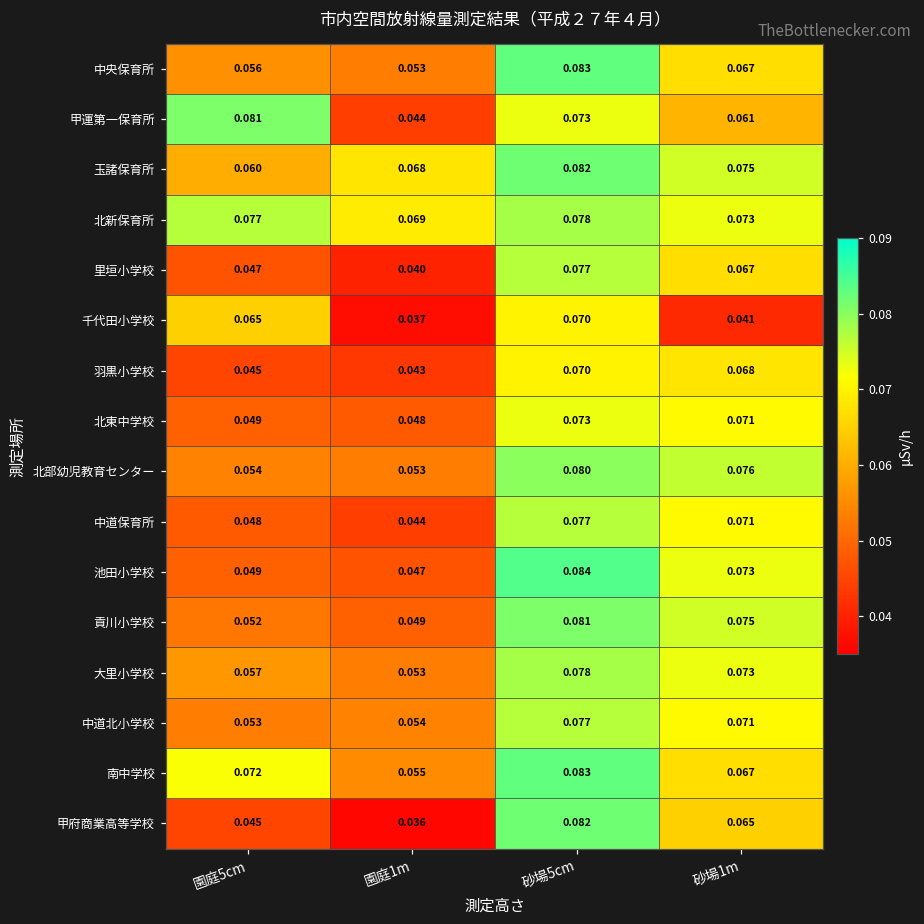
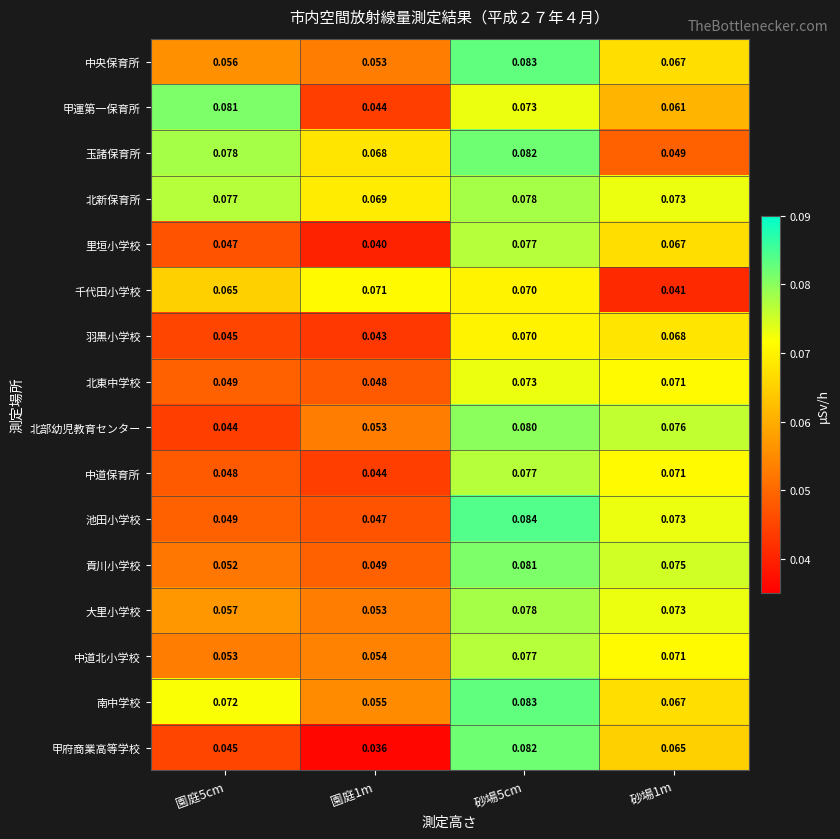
  {
    "中央保育所": {
      "園庭5cm": 0.056,
      "園庭1m": 0.053,
      "砂場5cm": 0.083,
      "砂場1m": 0.067
    },
    "甲運第一保育所": {
      "園庭5cm": 0.081,
      "園庭1m": 0.044,
      "砂場5cm": 0.073,
      "砂場1m": 0.061
    },
    "玉諸保育所": {
-     "園庭5cm": 0.060,
+     "園庭5cm": 0.078,
      "園庭1m": 0.068,
      "砂場5cm": 0.082,
-     "砂場1m": 0.075
+     "砂場1m": 0.049
    },
    "北新保育所": {
      "園庭5cm": 0.077,
      "園庭1m": 0.069,
      "砂場5cm": 0.078,
      "砂場1m": 0.073
    },
    "里垣小学校": {
      "園庭5cm": 0.047,
      "園庭1m": 0.040,
      "砂場5cm": 0.077,
      "砂場1m": 0.067
    },
    "千代田小学校": {
      "園庭5cm": 0.065,
-     "園庭1m": 0.037,
+     "園庭1m": 0.071,
      "砂場5cm": 0.070,
      "砂場1m": 0.041
    },
    "羽黒小学校": {
      "園庭5cm": 0.045,
      "園庭1m": 0.043,
      "砂場5cm": 0.070,
      "砂場1m": 0.068
    },
    "北東中学校": {
      "園庭5cm": 0.049,
      "園庭1m": 0.048,
      "砂場5cm": 0.073,
      "砂場1m": 0.071
    },
    "北部幼児教育センター": {
-     "園庭5cm": 0.054,
+     "園庭5cm": 0.044,
      "園庭1m": 0.053,
      "砂場5cm": 0.080,
      "砂場1m": 0.076
    },
    "中道保育所": {
      "園庭5cm": 0.048,
      "園庭1m": 0.044,
      "砂場5cm": 0.077,
      "砂場1m": 0.071
    },
    "池田小学校": {
      "園庭5cm": 0.049,
      "園庭1m": 0.047,
      "砂場5cm": 0.084,
      "砂場1m": 0.073
    },
    "貢川小学校": {
      "園庭5cm": 0.052,
      "園庭1m": 0.049,
      "砂場5cm": 0.081,
      "砂場1m": 0.075
    },
    "大里小学校": {
      "園庭5cm": 0.057,
      "園庭1m": 0.053,
      "砂場5cm": 0.078,
      "砂場1m": 0.073
    },
    "中道北小学校": {
      "園庭5cm": 0.053,
      "園庭1m": 0.054,
      "砂場5cm": 0.077,
      "砂場1m": 0.071
    },
    "南中学校": {
      "園庭5cm": 0.072,
      "園庭1m": 0.055,
      "砂場5cm": 0.083,
      "砂場1m": 0.067
    },
    "甲府商業高等学校": {
      "園庭5cm": 0.045,
      "園庭1m": 0.036,
      "砂場5cm": 0.082,
      "砂場1m": 0.065
    }
  }
